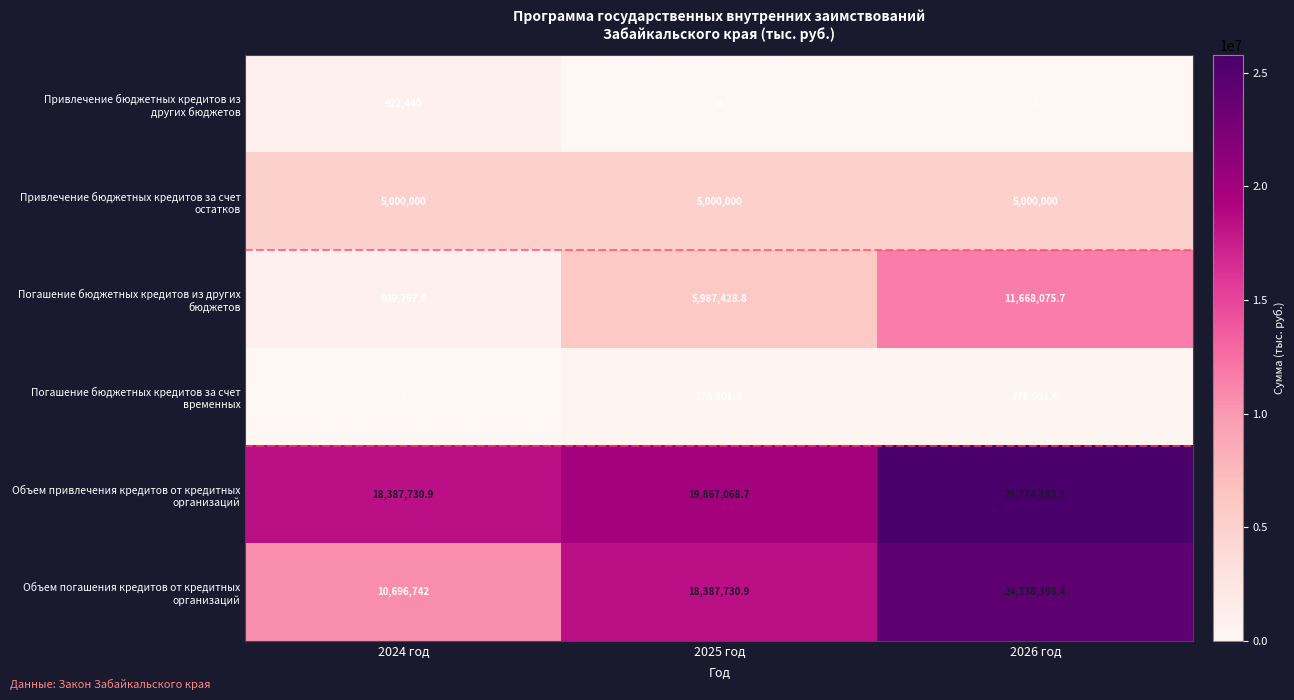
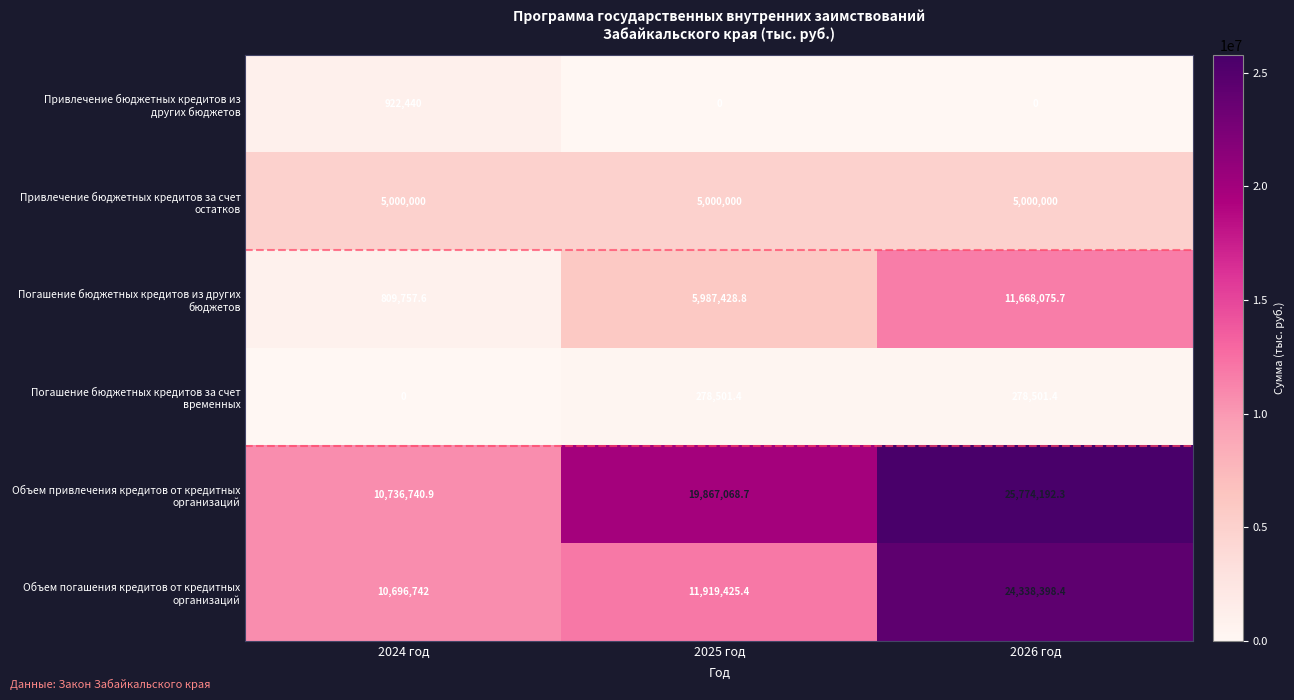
  {
    "Привлечение бюджетных кредитов за счет остатков": {
      "2024 год": "5,000,000",
      "2025 год": "5,000,000",
      "2026 год": "5,000,000"
    },
    "Погашение бюджетных кредитов из других бюджетов": {
      "2025 год": "5,987,428.8",
      "2026 год": "11,668,075.7"
    },
    "Объем привлечения кредитов от кредитных организаций": {
-     "2024 год": "18,387,730.9",
+     "2024 год": "10,736,740.9",
      "2025 год": "19,867,068.7",
      "2026 год": "25,774,192.3"
    },
    "Объем погашения кредитов от кредитных организаций": {
      "2024 год": "10,696,742",
-     "2025 год": "18,387,730.9",
+     "2025 год": "11,919,425.4",
      "2026 год": "24,338,398.4"
    }
  }
